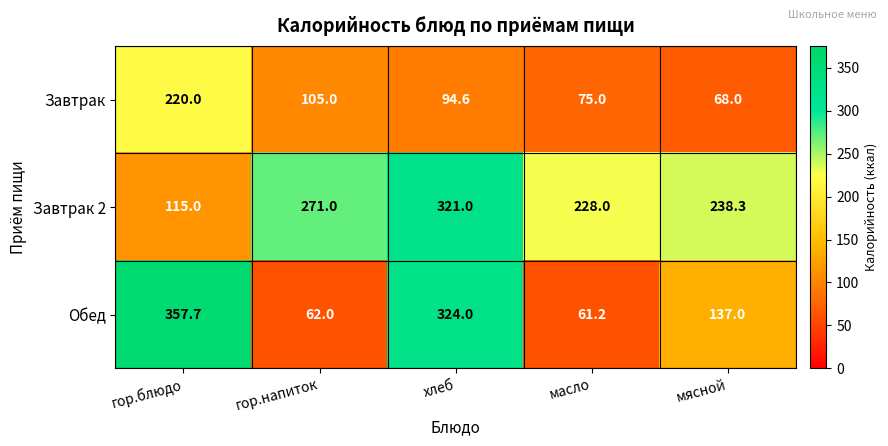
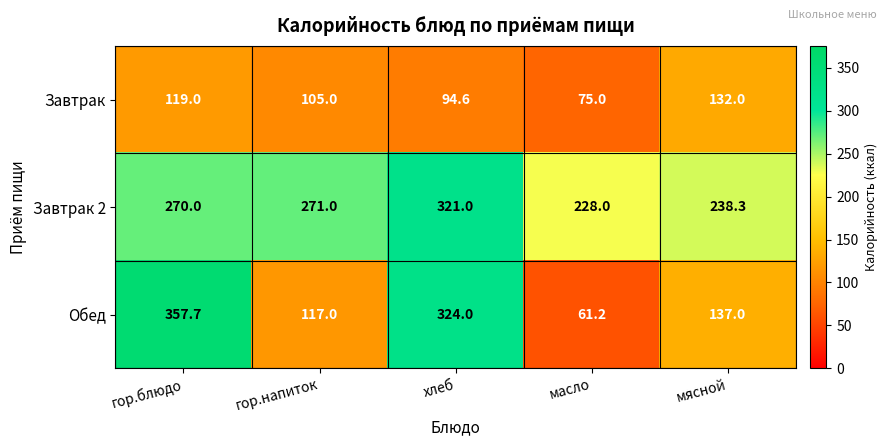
  {
    "Завтрак": {
-     "гор.блюдо": 220.0,
+     "гор.блюдо": 119.0,
      "гор.напиток": 105.0,
      "хлеб": 94.6,
      "масло": 75.0,
-     "мясной": 68.0
+     "мясной": 132.0
    },
    "Завтрак 2": {
-     "гор.блюдо": 115.0,
+     "гор.блюдо": 270.0,
      "гор.напиток": 271.0,
      "хлеб": 321.0,
      "масло": 228.0,
      "мясной": 238.3
    },
    "Обед": {
      "гор.блюдо": 357.7,
-     "гор.напиток": 62.0,
+     "гор.напиток": 117.0,
      "хлеб": 324.0,
      "масло": 61.2,
      "мясной": 137.0
    }
  }
